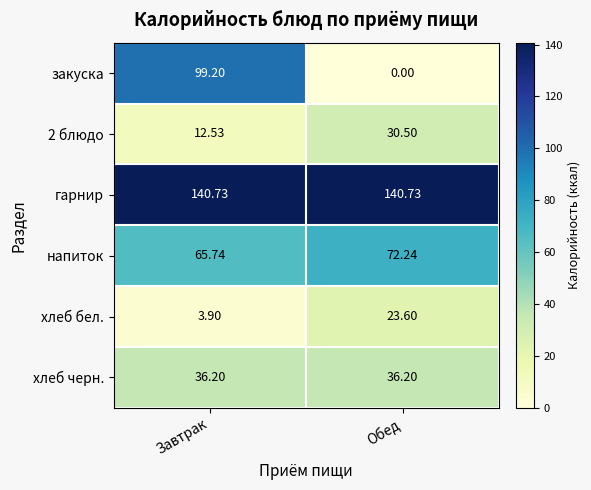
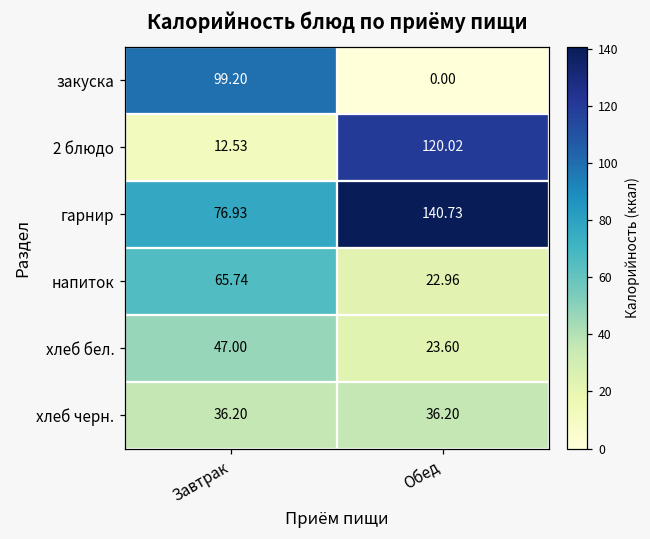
  {
    "закуска": {
      "Завтрак": 99.20,
      "Обед": 0.00
    },
    "2 блюдо": {
      "Завтрак": 12.53,
-     "Обед": 30.50
+     "Обед": 120.02
    },
    "гарнир": {
-     "Завтрак": 140.73,
+     "Завтрак": 76.93,
      "Обед": 140.73
    },
    "напиток": {
      "Завтрак": 65.74,
-     "Обед": 72.24
+     "Обед": 22.96
    },
    "хлеб бел.": {
-     "Завтрак": 3.90,
+     "Завтрак": 47.00,
      "Обед": 23.60
    },
    "хлеб черн.": {
      "Завтрак": 36.20,
      "Обед": 36.20
    }
  }
